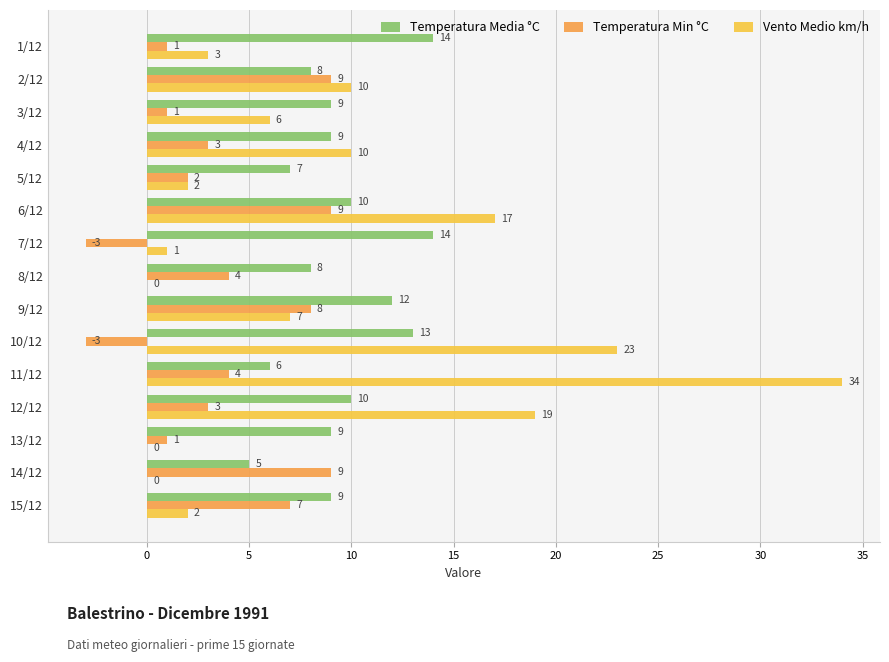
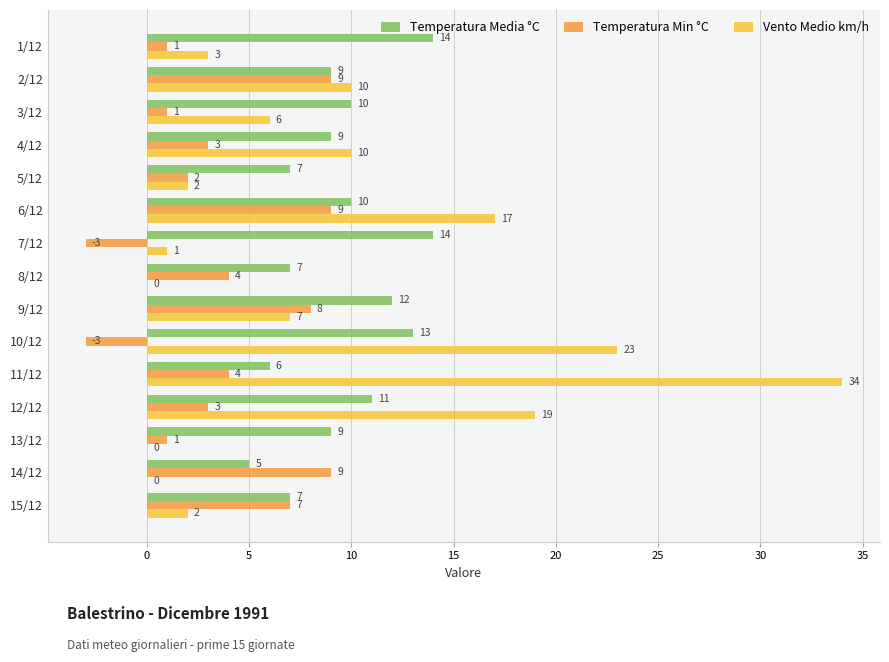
  {
    "Temperatura Media °C": {
      "1/12": 14,
-     "2/12": 8,
-     "3/12": 9,
+     "2/12": 9,
+     "3/12": 10,
      "4/12": 9,
      "5/12": 7,
      "6/12": 10,
      "7/12": 14,
-     "8/12": 8,
+     "8/12": 7,
      "9/12": 12,
      "10/12": 13,
      "11/12": 6,
-     "12/12": 10,
+     "12/12": 11,
      "13/12": 9,
      "14/12": 5,
-     "15/12": 9
+     "15/12": 7
    }
  }
